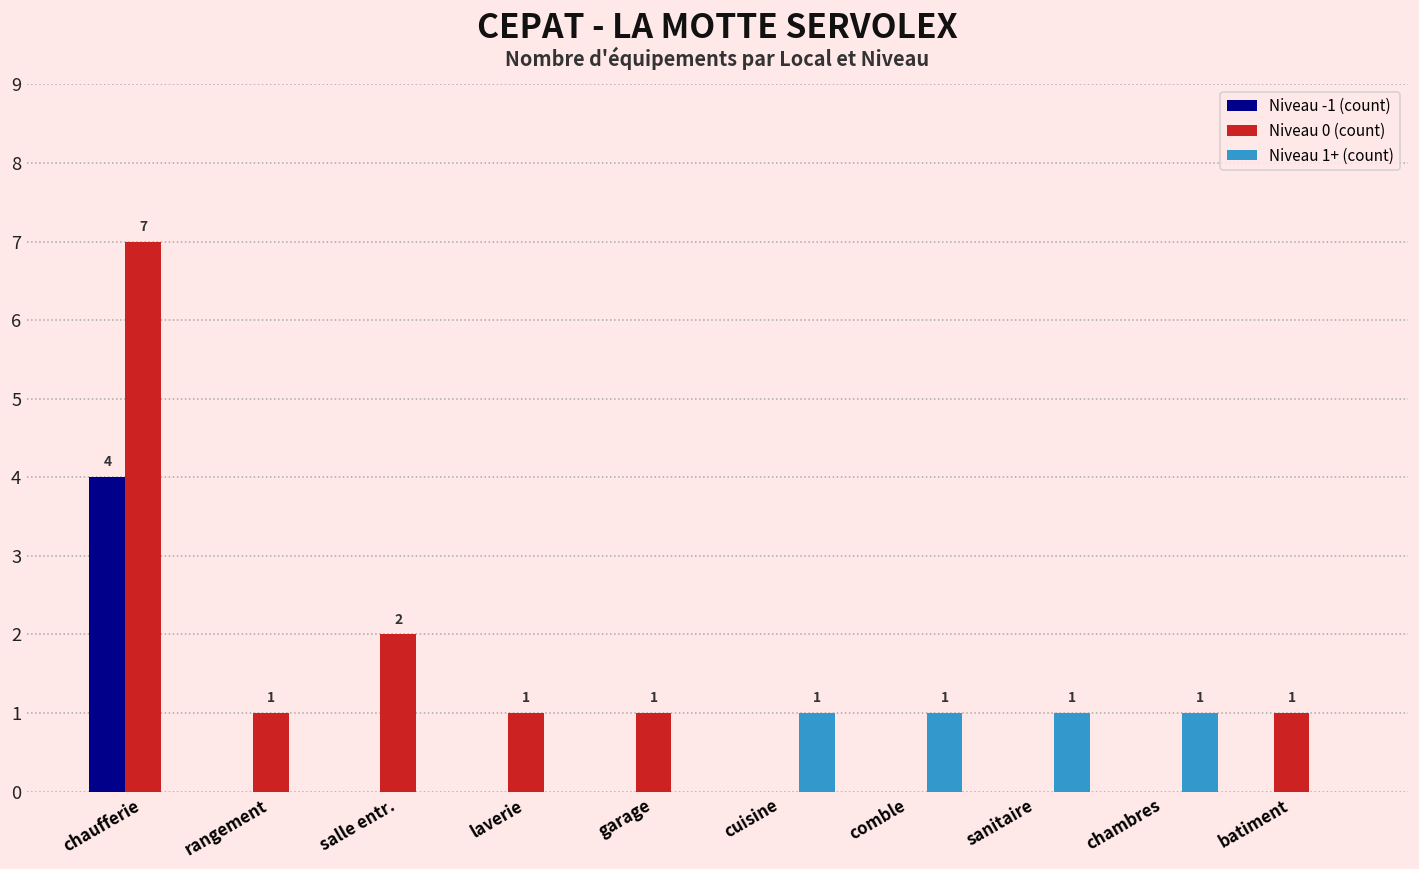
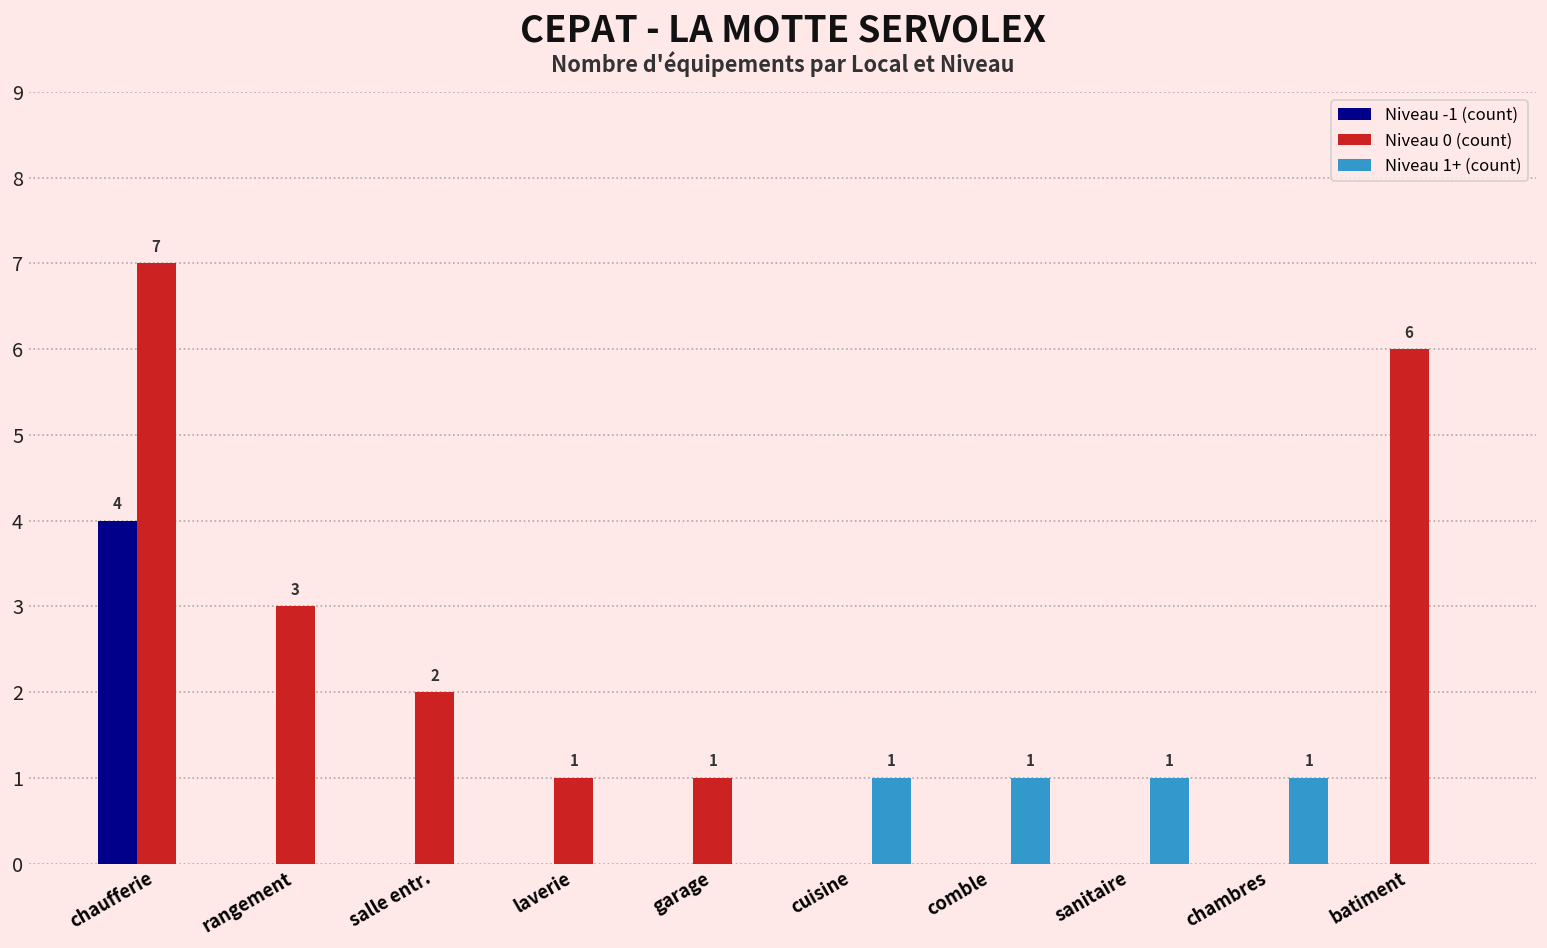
  {
    "Niveau -1 (count)": {
      "chaufferie": 4
    },
    "Niveau 0 (count)": {
      "chaufferie": 7,
-     "rangement": 1,
+     "rangement": 3,
      "salle entr.": 2,
      "laverie": 1,
      "garage": 1,
-     "batiment": 1
+     "batiment": 6
    },
    "Niveau 1+ (count)": {
      "cuisine": 1,
      "comble": 1,
      "sanitaire": 1,
      "chambres": 1
    }
  }
